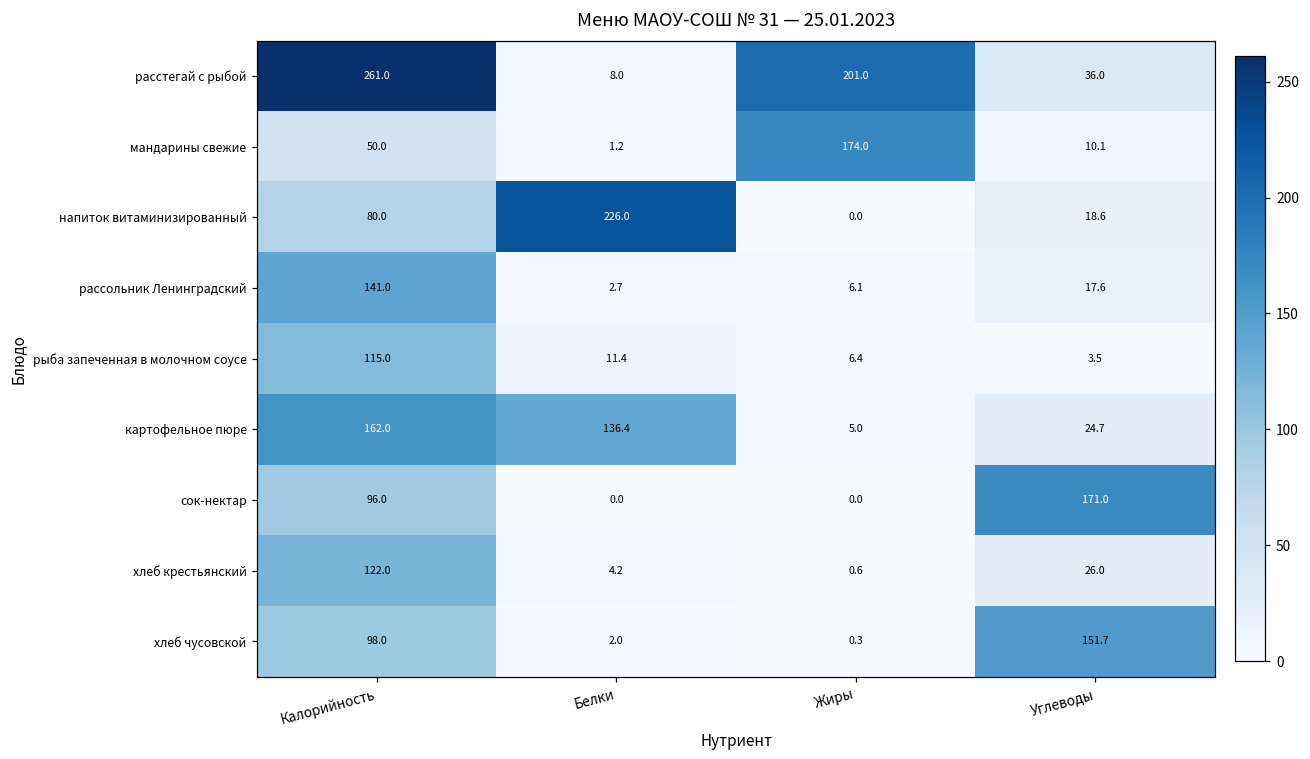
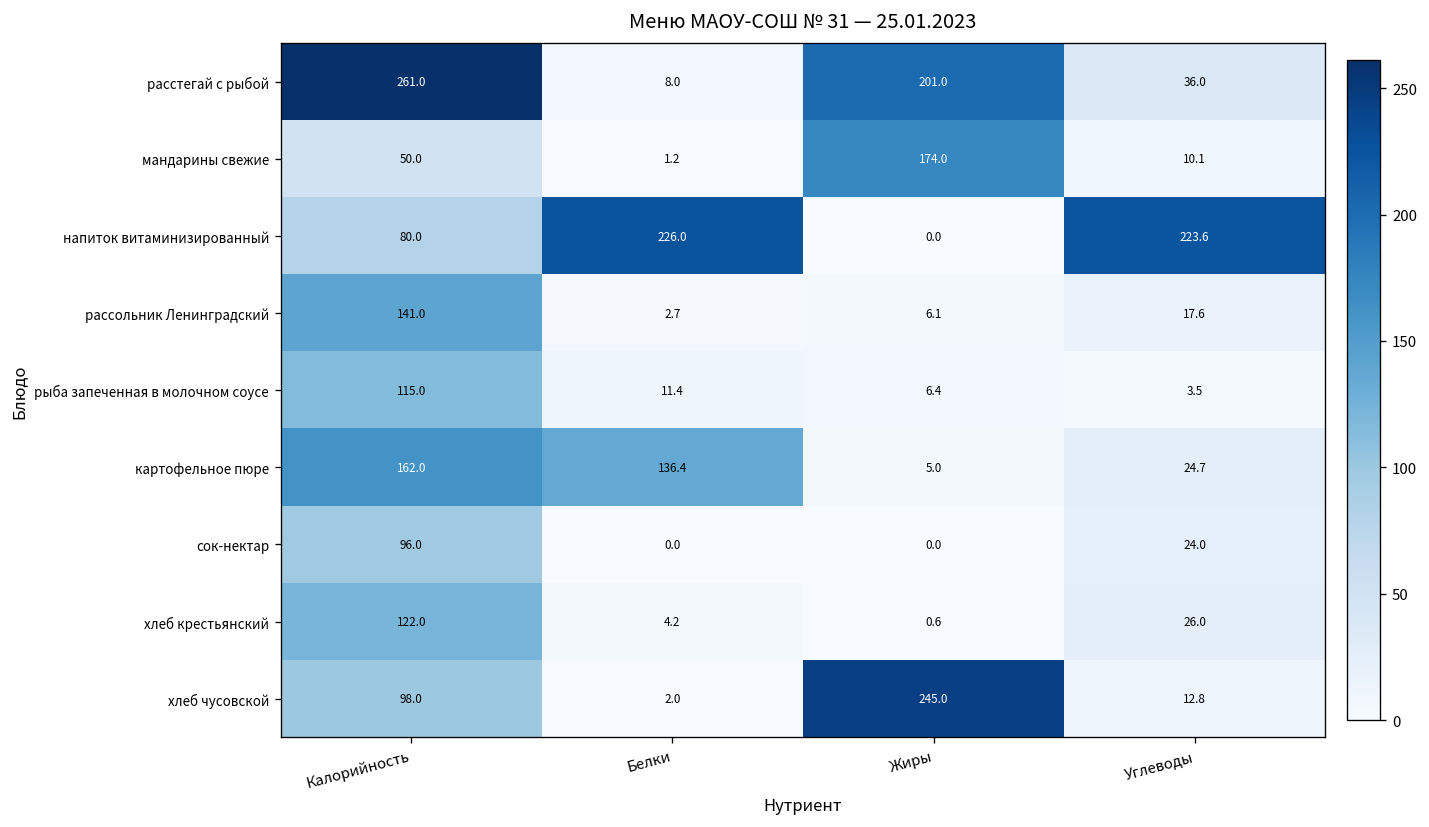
  {
    "расстегай с рыбой": {
      "Калорийность": 261.0,
      "Белки": 8.0,
      "Жиры": 201.0,
      "Углеводы": 36.0
    },
    "мандарины свежие": {
      "Калорийность": 50.0,
      "Белки": 1.2,
      "Жиры": 174.0,
      "Углеводы": 10.1
    },
    "напиток витаминизированный": {
      "Калорийность": 80.0,
      "Белки": 226.0,
      "Жиры": 0.0,
-     "Углеводы": 18.6
+     "Углеводы": 223.6
    },
    "рассольник Ленинградский": {
      "Калорийность": 141.0,
      "Белки": 2.7,
      "Жиры": 6.1,
      "Углеводы": 17.6
    },
    "рыба запеченная в молочном соусе": {
      "Калорийность": 115.0,
      "Белки": 11.4,
      "Жиры": 6.4,
      "Углеводы": 3.5
    },
    "картофельное пюре": {
      "Калорийность": 162.0,
      "Белки": 136.4,
      "Жиры": 5.0,
      "Углеводы": 24.7
    },
    "сок-нектар": {
      "Калорийность": 96.0,
      "Белки": 0.0,
      "Жиры": 0.0,
-     "Углеводы": 171.0
+     "Углеводы": 24.0
    },
    "хлеб крестьянский": {
      "Калорийность": 122.0,
      "Белки": 4.2,
      "Жиры": 0.6,
      "Углеводы": 26.0
    },
    "хлеб чусовской": {
      "Калорийность": 98.0,
      "Белки": 2.0,
-     "Жиры": 0.3,
-     "Углеводы": 151.7
+     "Жиры": 245.0,
+     "Углеводы": 12.8
    }
  }
